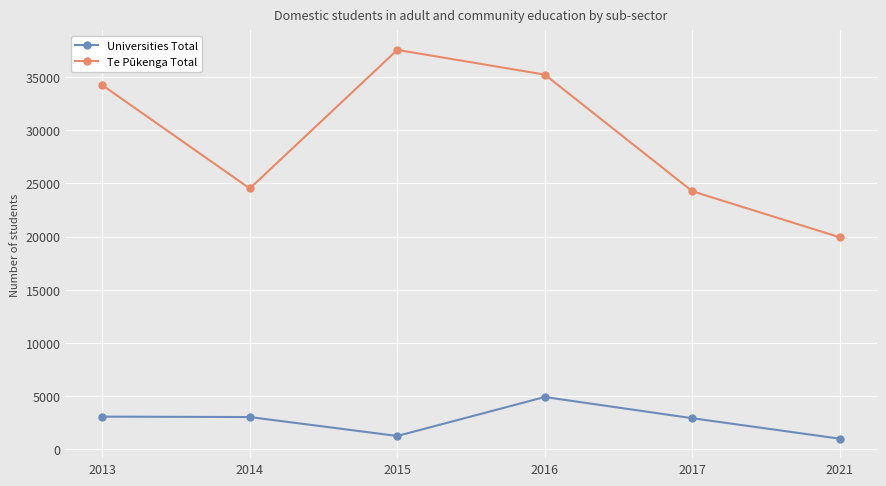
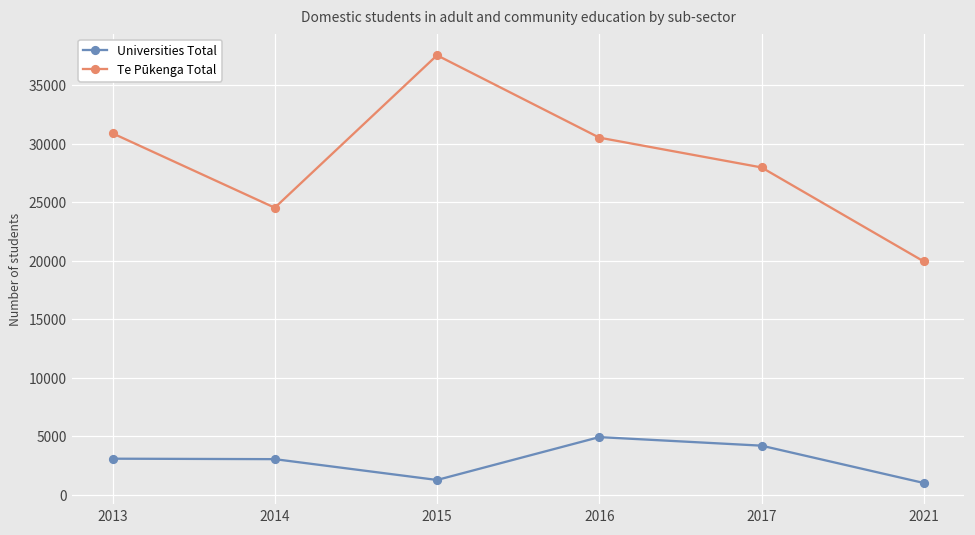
  {
    "Universities Total": {
      "2013": 3100,
      "2014": 3000,
      "2015": 1300,
      "2016": 4900,
-     "2017": 2900,
+     "2017": 4200,
      "2021": 1000
    },
    "Te Pūkenga Total": {
-     "2013": 34200,
+     "2013": 30900,
      "2014": 24500,
      "2015": 37600,
-     "2016": 35200,
-     "2017": 24300,
+     "2016": 30500,
+     "2017": 28000,
      "2021": 19900
    }
  }
